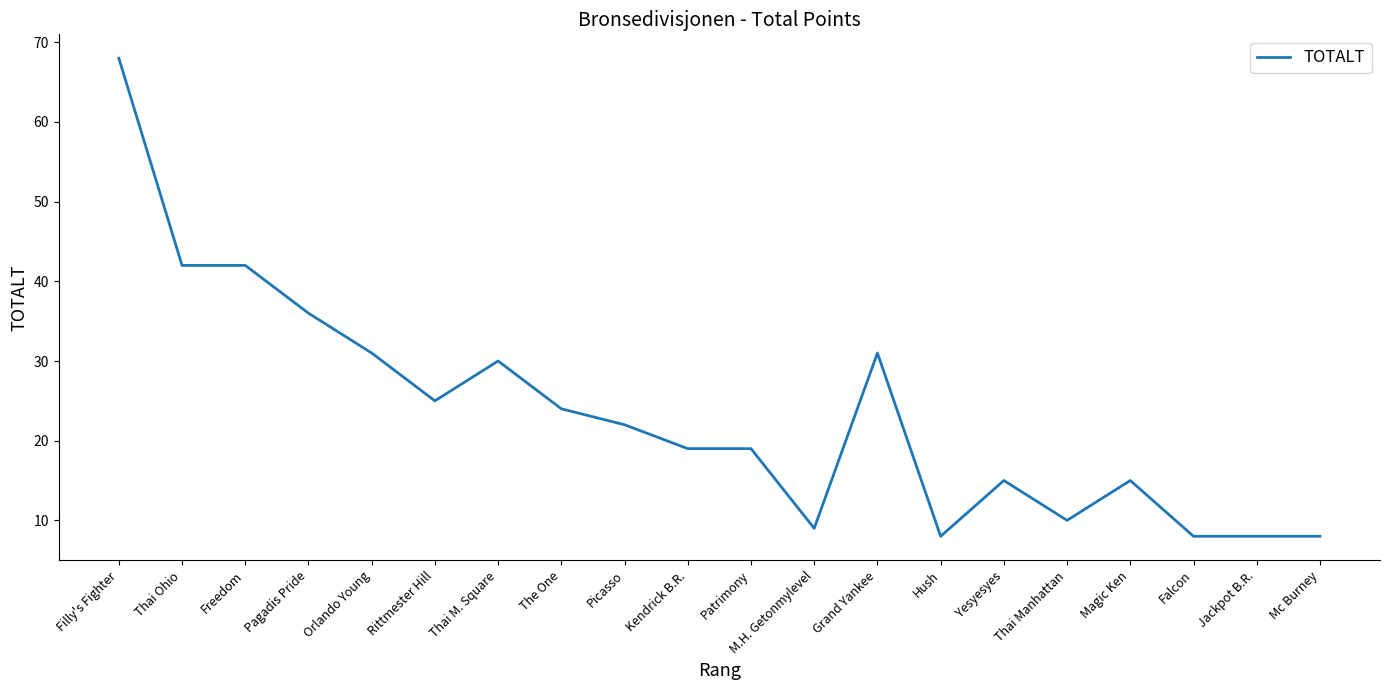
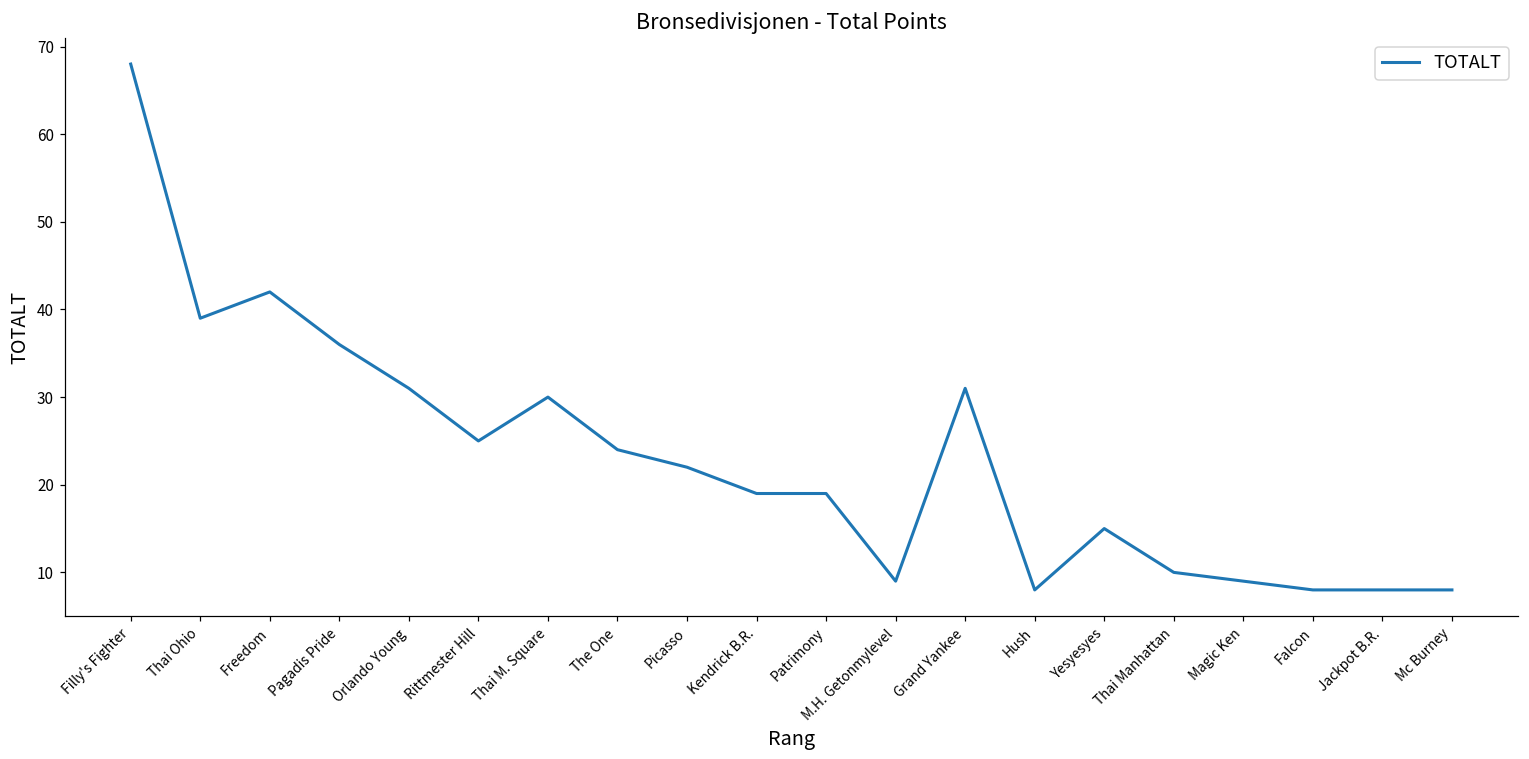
  {
    "Filly's Fighter": 68,
-   "Thai Ohio": 42,
+   "Thai Ohio": 39,
    "Freedom": 42,
    "Pagadis Pride": 36,
    "Orlando Young": 31,
    "Rittmester Hill": 25,
    "Thai M. Square": 30,
    "The One": 24,
    "Picasso": 22,
    "Kendrick B.R.": 19,
    "Patrimony": 19,
    "M.H. Getonmylevel": 9,
    "Grand Yankee": 31,
    "Hush": 8,
    "Yesyesyes": 15,
    "Thai Manhattan": 10,
-   "Magic Ken": 15,
+   "Magic Ken": 9,
    "Falcon": 8,
    "Jackpot B.R.": 8,
    "Mc Burney": 8
  }
